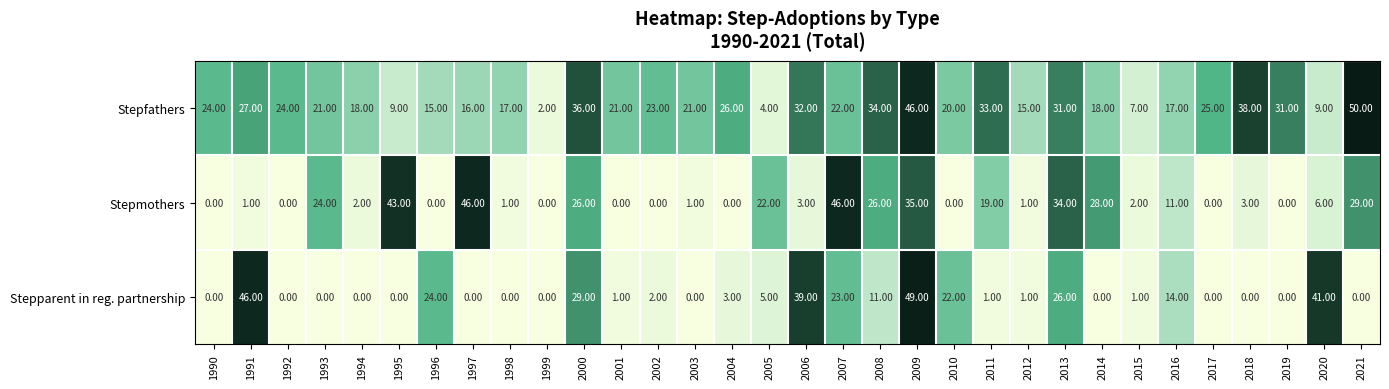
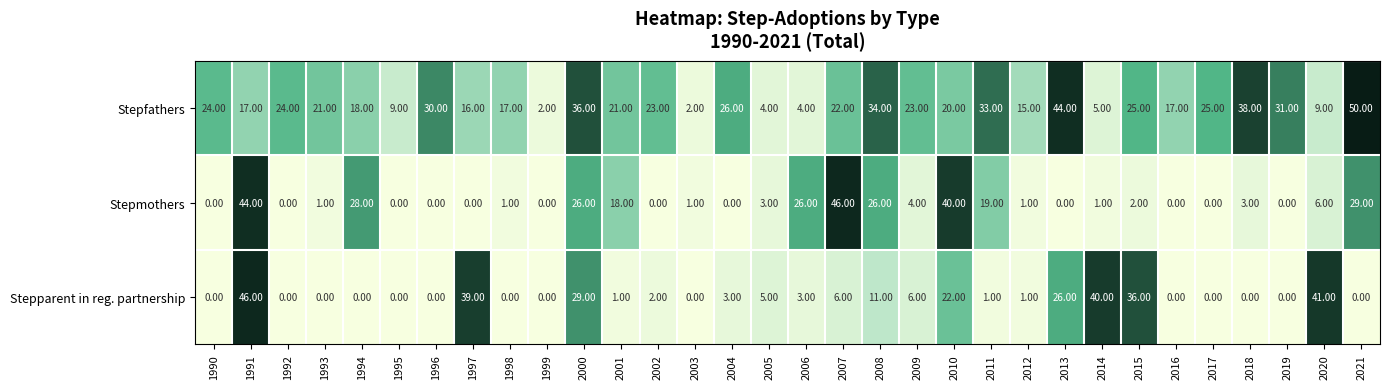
  {
    "Stepfathers": {
      "1990": 24.00,
-     "1991": 27.00,
+     "1991": 17.00,
      "1992": 24.00,
      "1993": 21.00,
      "1994": 18.00,
      "1995": 9.00,
-     "1996": 15.00,
+     "1996": 30.00,
      "1997": 16.00,
      "1998": 17.00,
      "1999": 2.00,
      "2000": 36.00,
      "2001": 21.00,
      "2002": 23.00,
-     "2003": 21.00,
+     "2003": 2.00,
      "2004": 26.00,
      "2005": 4.00,
-     "2006": 32.00,
+     "2006": 4.00,
      "2007": 22.00,
      "2008": 34.00,
-     "2009": 46.00,
+     "2009": 23.00,
      "2010": 20.00,
      "2011": 33.00,
      "2012": 15.00,
-     "2013": 31.00,
-     "2014": 18.00,
-     "2015": 7.00,
+     "2013": 44.00,
+     "2014": 5.00,
+     "2015": 25.00,
      "2016": 17.00,
      "2017": 25.00,
      "2018": 38.00,
      "2019": 31.00,
      "2020": 9.00,
      "2021": 50.00
    },
    "Stepmothers": {
      "1990": 0.00,
-     "1991": 1.00,
+     "1991": 44.00,
      "1992": 0.00,
-     "1993": 24.00,
-     "1994": 2.00,
-     "1995": 43.00,
+     "1993": 1.00,
+     "1994": 28.00,
+     "1995": 0.00,
      "1996": 0.00,
-     "1997": 46.00,
+     "1997": 0.00,
      "1998": 1.00,
      "1999": 0.00,
      "2000": 26.00,
-     "2001": 0.00,
+     "2001": 18.00,
      "2002": 0.00,
      "2003": 1.00,
      "2004": 0.00,
-     "2005": 22.00,
-     "2006": 3.00,
+     "2005": 3.00,
+     "2006": 26.00,
      "2007": 46.00,
      "2008": 26.00,
-     "2009": 35.00,
-     "2010": 0.00,
+     "2009": 4.00,
+     "2010": 40.00,
      "2011": 19.00,
      "2012": 1.00,
-     "2013": 34.00,
-     "2014": 28.00,
+     "2013": 0.00,
+     "2014": 1.00,
      "2015": 2.00,
-     "2016": 11.00,
+     "2016": 0.00,
      "2017": 0.00,
      "2018": 3.00,
      "2019": 0.00,
      "2020": 6.00,
      "2021": 29.00
    },
    "Stepparent in reg. partnership": {
      "1990": 0.00,
      "1991": 46.00,
      "1992": 0.00,
      "1993": 0.00,
      "1994": 0.00,
      "1995": 0.00,
-     "1996": 24.00,
-     "1997": 0.00,
+     "1996": 0.00,
+     "1997": 39.00,
      "1998": 0.00,
      "1999": 0.00,
      "2000": 29.00,
      "2001": 1.00,
      "2002": 2.00,
      "2003": 0.00,
      "2004": 3.00,
      "2005": 5.00,
-     "2006": 39.00,
-     "2007": 23.00,
+     "2006": 3.00,
+     "2007": 6.00,
      "2008": 11.00,
-     "2009": 49.00,
+     "2009": 6.00,
      "2010": 22.00,
      "2011": 1.00,
      "2012": 1.00,
      "2013": 26.00,
-     "2014": 0.00,
-     "2015": 1.00,
-     "2016": 14.00,
+     "2014": 40.00,
+     "2015": 36.00,
+     "2016": 0.00,
      "2017": 0.00,
      "2018": 0.00,
      "2019": 0.00,
      "2020": 41.00,
      "2021": 0.00
    }
  }
